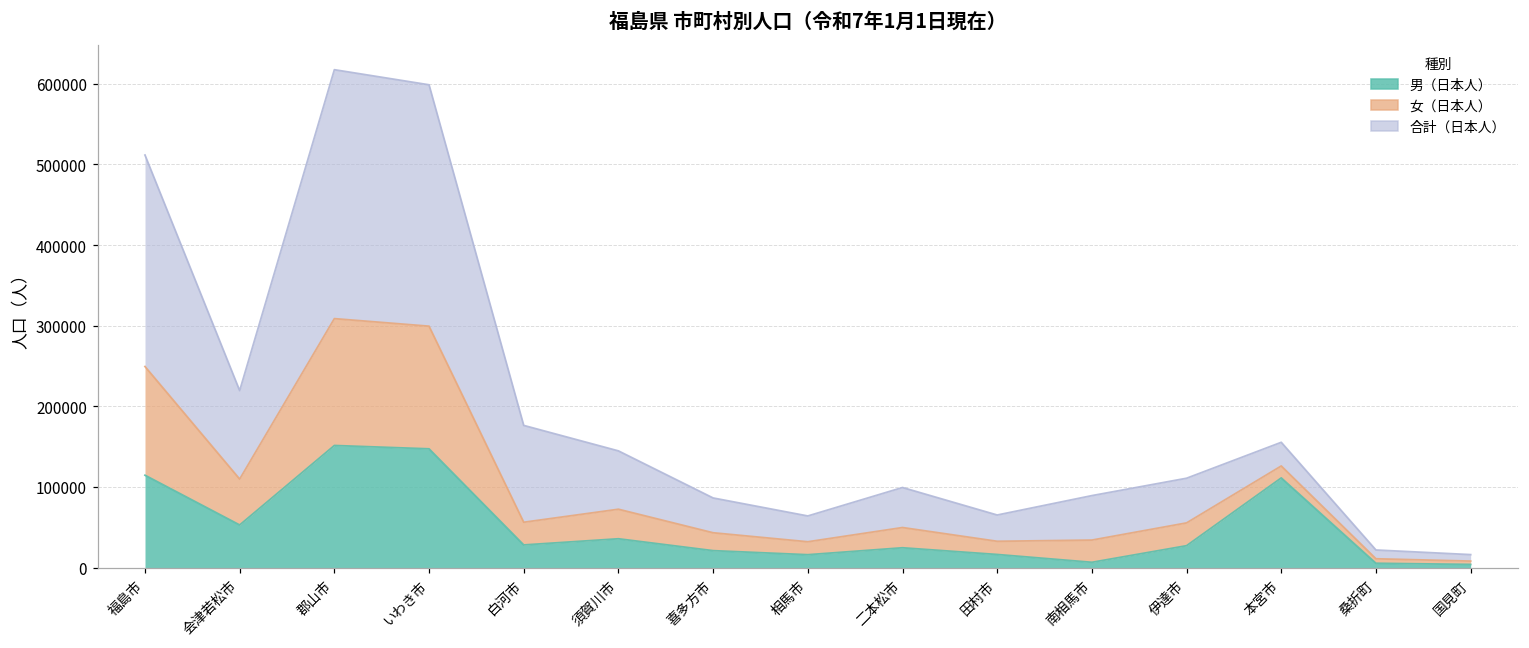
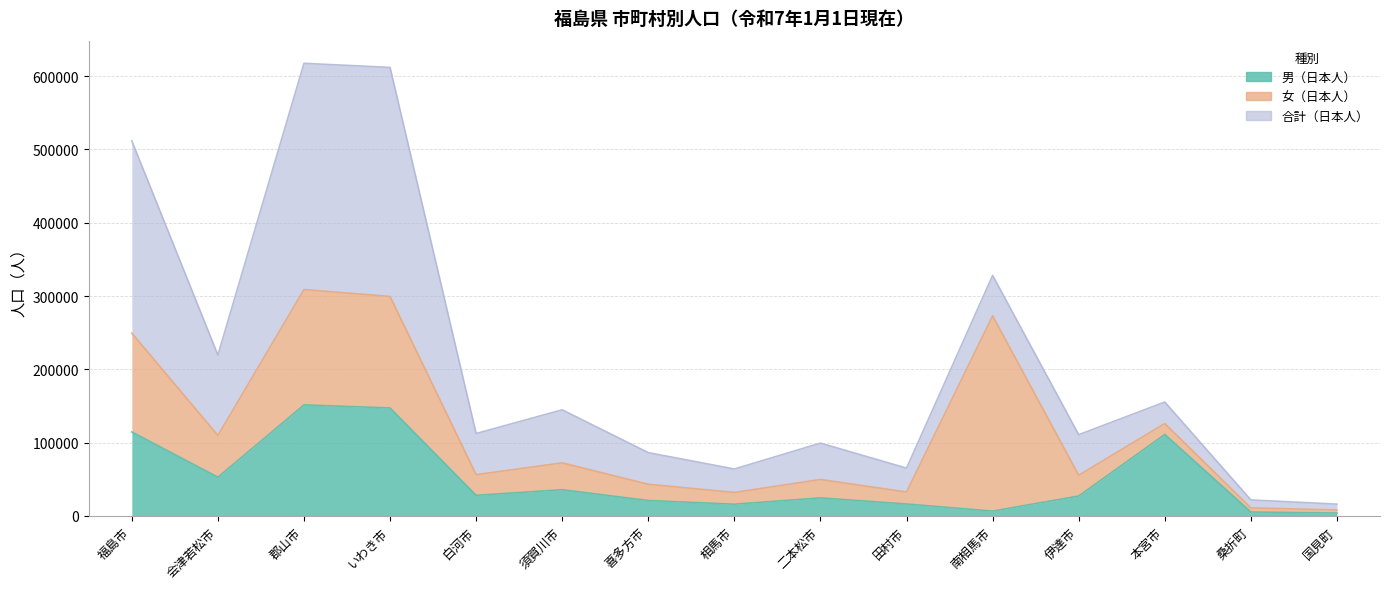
  {
    "男（日本人）": {
      "福島市": 110000,
      "会津若松市": 50000,
      "郡山市": 150000,
      "いわき市": 150000,
      "白河市": 30000,
      "須賀川市": 40000,
      "喜多方市": 20000,
      "相馬市": 20000,
      "二本松市": 20000,
      "田村市": 20000,
      "南相馬市": 10000,
      "伊達市": 30000,
      "本宮市": 110000,
      "桑折町": 10000,
      "国見町": 0
    },
    "女（日本人）": {
      "福島市": 130000,
      "会津若松市": 60000,
      "郡山市": 160000,
      "いわき市": 150000,
      "白河市": 30000,
      "須賀川市": 40000,
      "喜多方市": 20000,
      "相馬市": 20000,
      "二本松市": 30000,
      "田村市": 20000,
-     "南相馬市": 30000,
+     "南相馬市": 270000,
      "伊達市": 30000,
      "本宮市": 10000,
      "桑折町": 10000,
      "国見町": 0
    },
    "合計（日本人）": {
      "福島市": 260000,
      "会津若松市": 110000,
      "郡山市": 310000,
-     "いわき市": 300000,
-     "白河市": 120000,
+     "いわき市": 310000,
+     "白河市": 60000,
      "須賀川市": 70000,
      "喜多方市": 40000,
      "相馬市": 30000,
      "二本松市": 50000,
      "田村市": 30000,
      "南相馬市": 60000,
      "伊達市": 60000,
      "本宮市": 30000,
      "桑折町": 10000,
      "国見町": 10000
    }
  }
